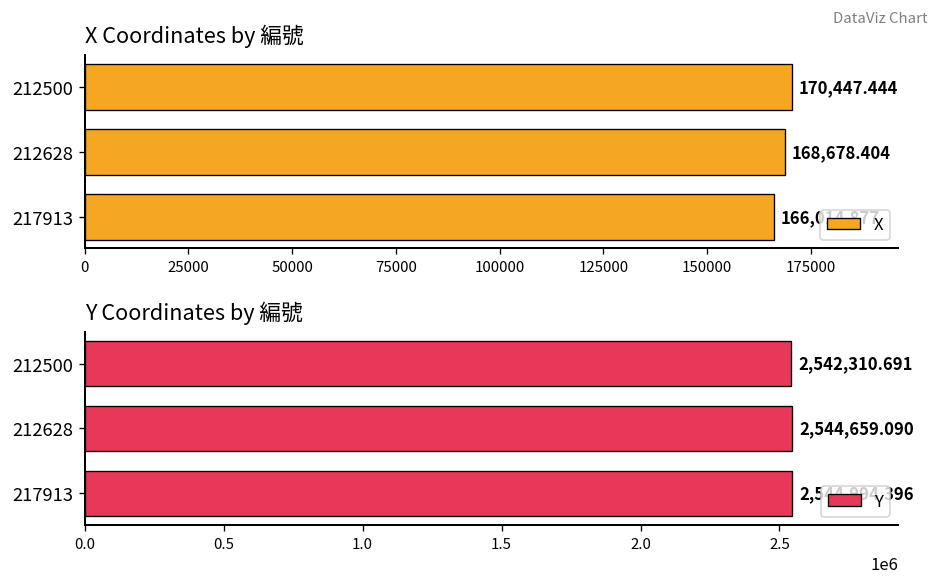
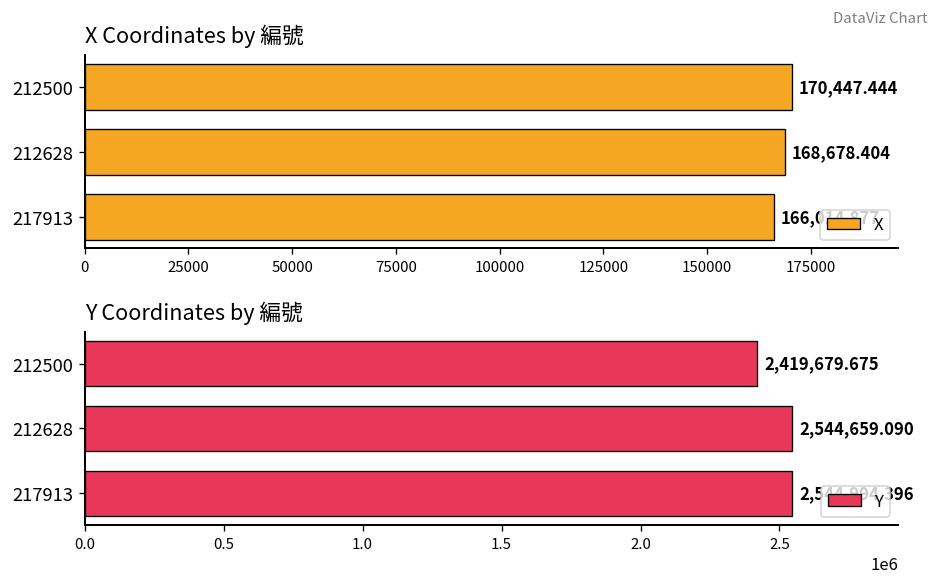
  {
    "X Coordinates by 編號": {
      "212500": "170,447.444",
      "212628": "168,678.404"
    },
    "Y Coordinates by 編號": {
-     "212500": "2,542,310.691",
+     "212500": "2,419,679.675",
      "212628": "2,544,659.090"
    }
  }
